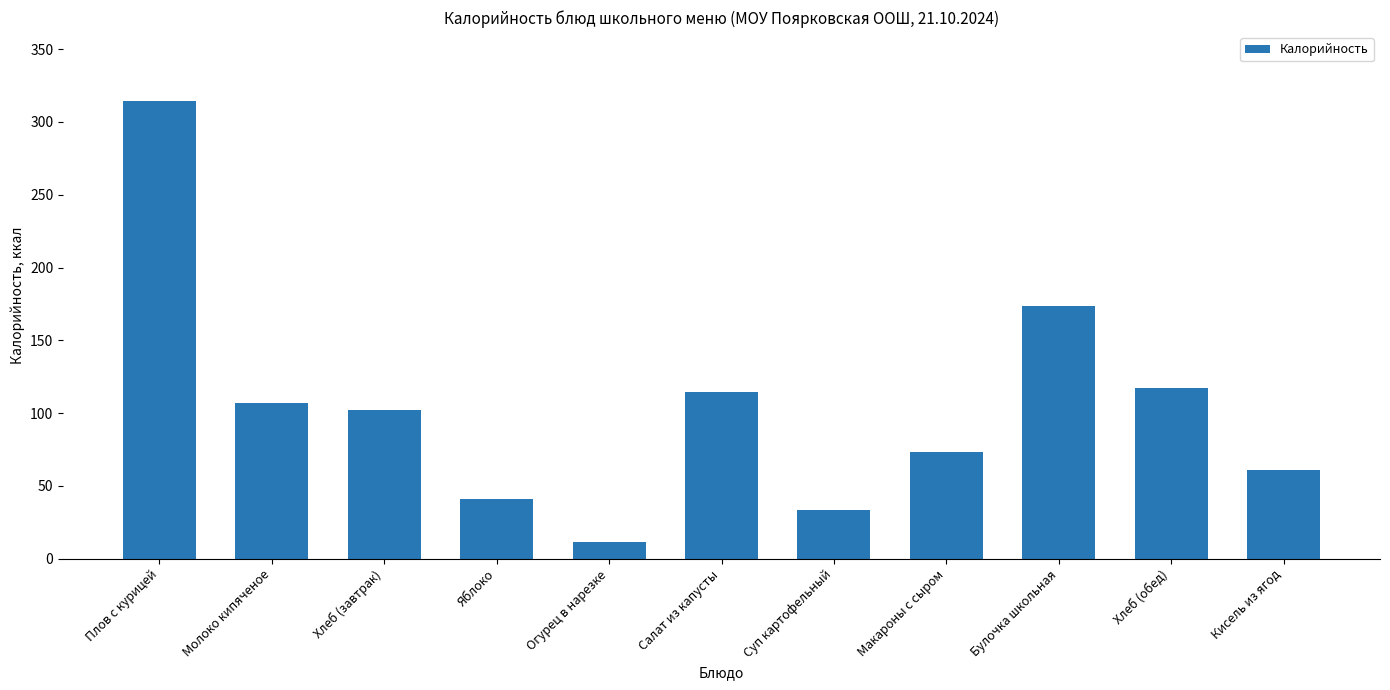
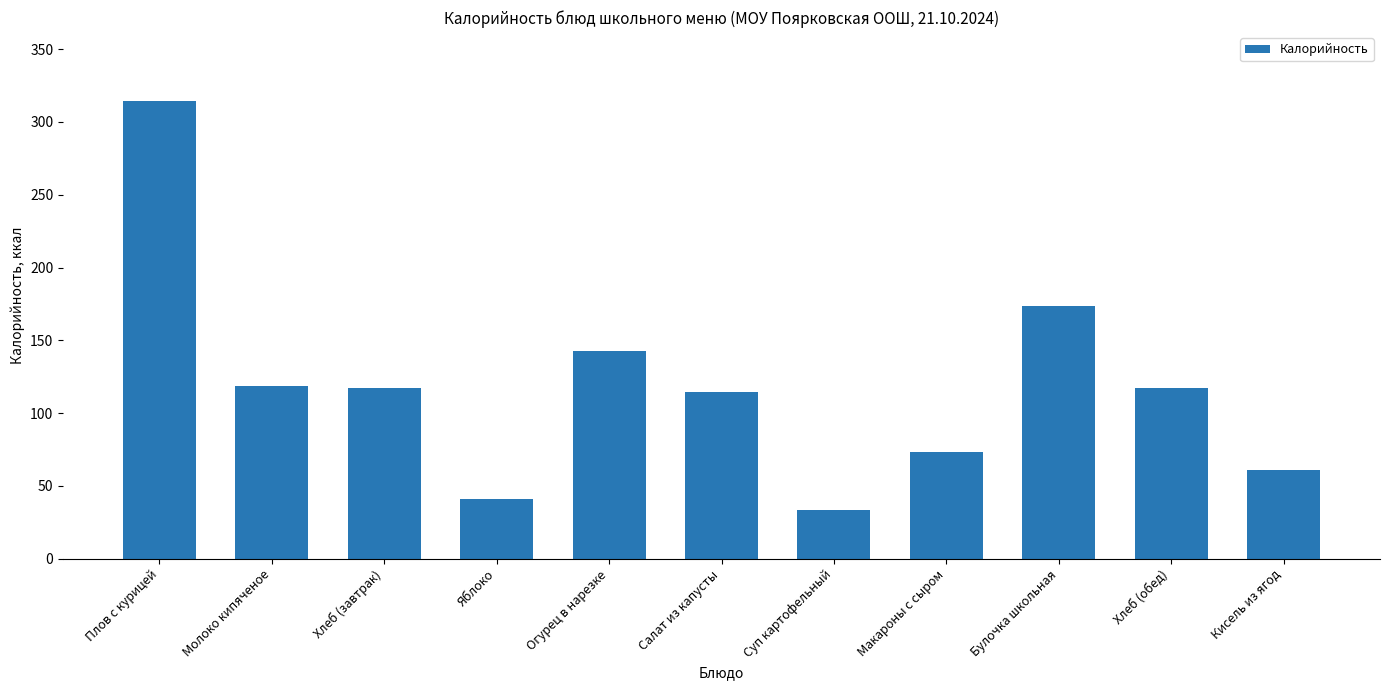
  {
    "Плов с курицей": 315,
-   "Молоко кипяченое": 107,
-   "Хлеб (завтрак)": 102,
+   "Молоко кипяченое": 118,
+   "Хлеб (завтрак)": 117,
    "Яблоко": 41,
-   "Огурец в нарезке": 11,
+   "Огурец в нарезке": 142,
    "Салат из капусты": 114,
    "Суп картофельный": 33,
    "Макароны с сыром": 73,
    "Булочка школьная": 174,
    "Хлеб (обед)": 117,
    "Кисель из ягод": 61
  }
